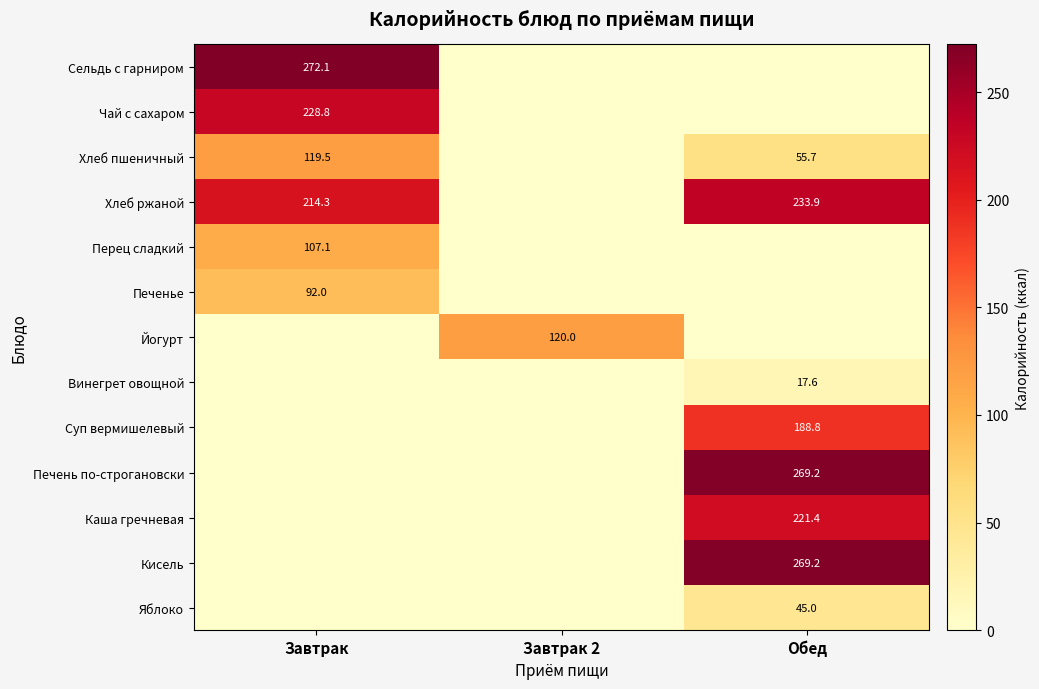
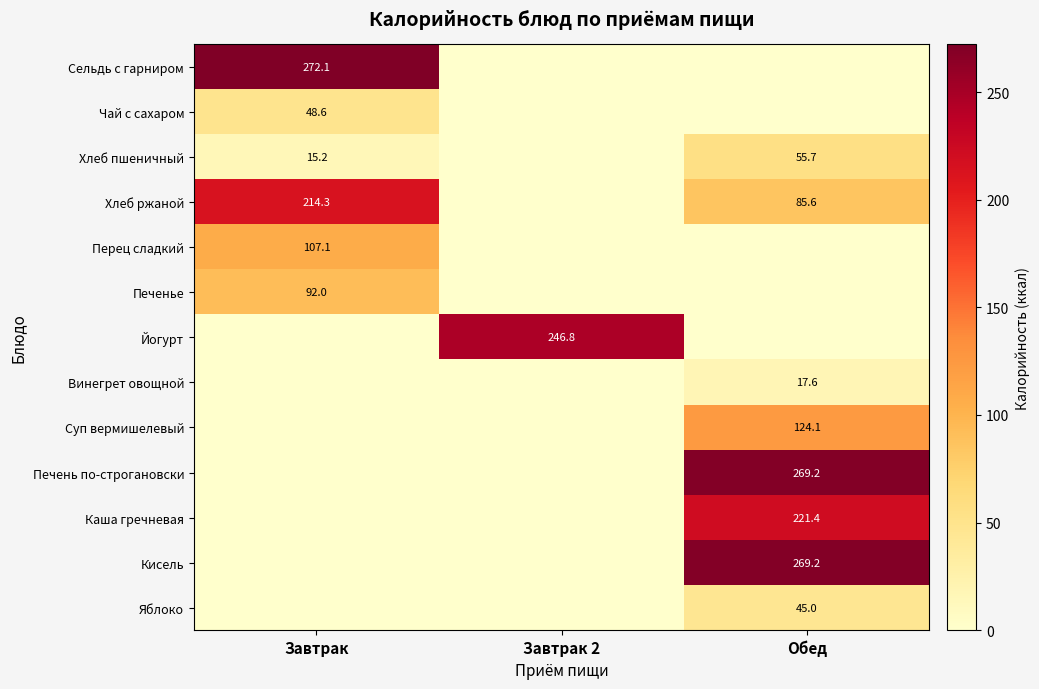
  {
    "Сельдь с гарниром": {
      "Завтрак": 272.1
    },
    "Чай с сахаром": {
-     "Завтрак": 228.8
+     "Завтрак": 48.6
    },
    "Хлеб пшеничный": {
-     "Завтрак": 119.5,
+     "Завтрак": 15.2,
      "Обед": 55.7
    },
    "Хлеб ржаной": {
      "Завтрак": 214.3,
-     "Обед": 233.9
+     "Обед": 85.6
    },
    "Перец сладкий": {
      "Завтрак": 107.1
    },
    "Печенье": {
      "Завтрак": 92.0
    },
    "Йогурт": {
-     "Завтрак 2": 120.0
+     "Завтрак 2": 246.8
    },
    "Винегрет овощной": {
      "Обед": 17.6
    },
    "Суп вермишелевый": {
-     "Обед": 188.8
+     "Обед": 124.1
    },
    "Печень по-строгановски": {
      "Обед": 269.2
    },
    "Каша гречневая": {
      "Обед": 221.4
    },
    "Кисель": {
      "Обед": 269.2
    },
    "Яблоко": {
      "Обед": 45.0
    }
  }
